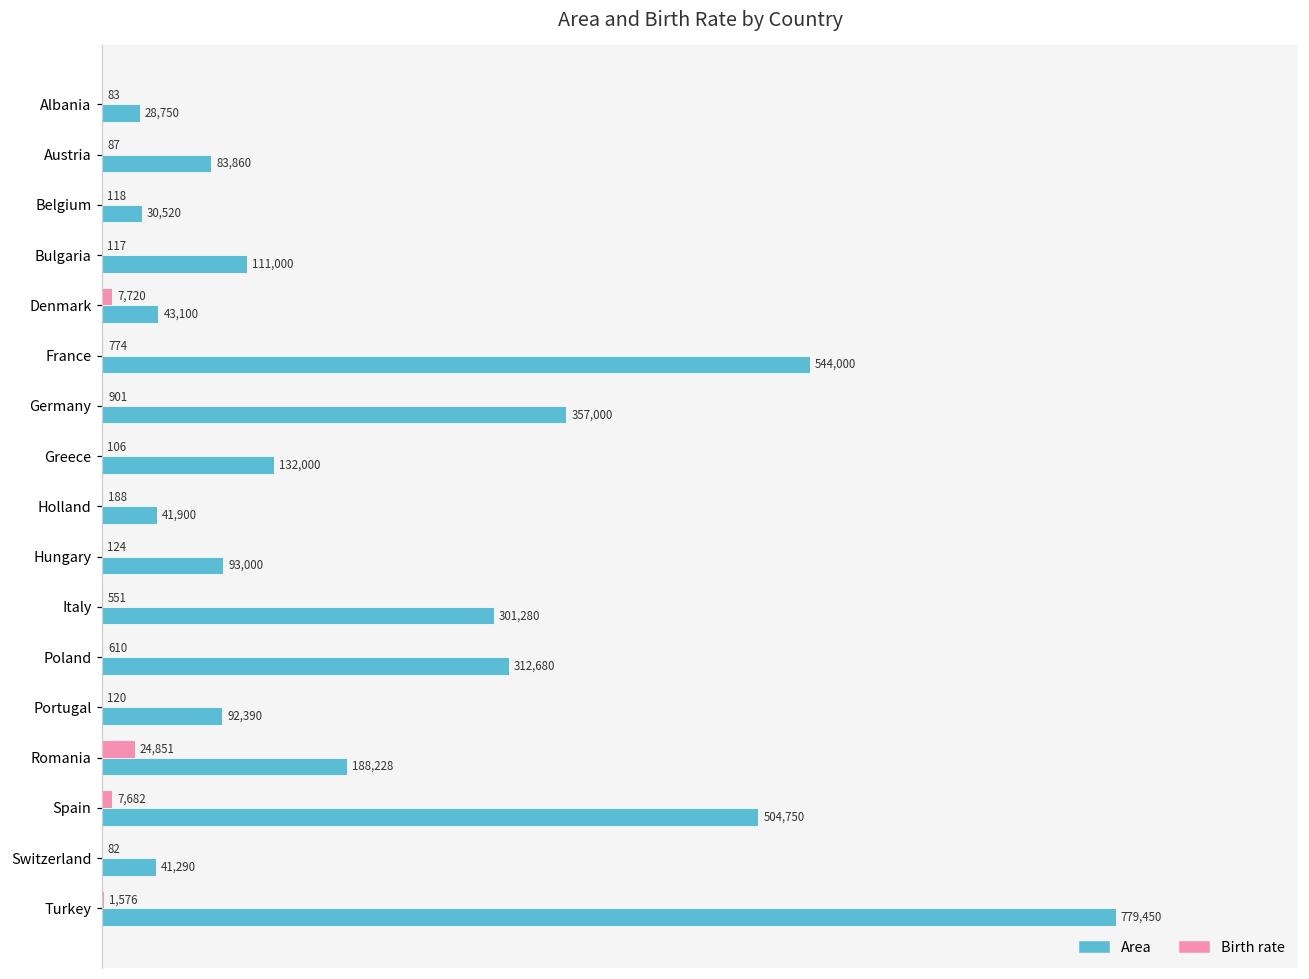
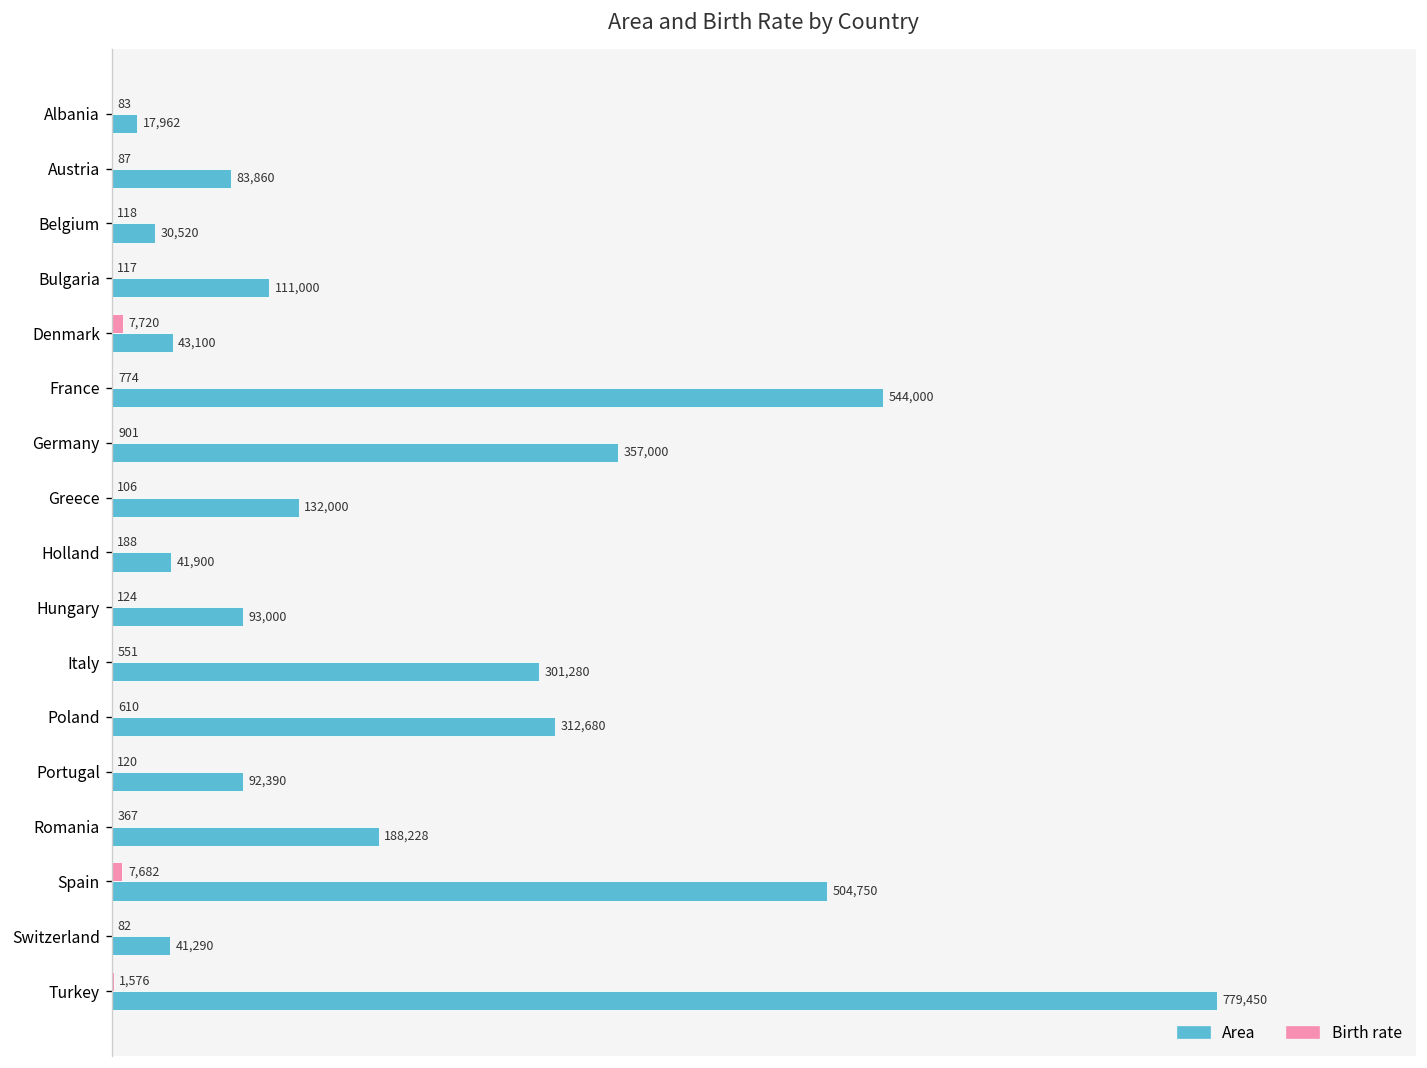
  {
    "Area": {
-     "Albania": "28,750",
+     "Albania": "17,962",
      "Austria": "83,860",
      "Belgium": "30,520",
      "Bulgaria": "111,000",
      "Denmark": "43,100",
      "France": "544,000",
      "Germany": "357,000",
      "Greece": "132,000",
      "Holland": "41,900",
      "Hungary": "93,000",
      "Italy": "301,280",
      "Poland": "312,680",
      "Portugal": "92,390",
      "Romania": "188,228",
      "Spain": "504,750",
      "Switzerland": "41,290",
      "Turkey": "779,450"
    },
    "Birth rate": {
      "Albania": "83",
      "Austria": "87",
      "Belgium": "118",
      "Bulgaria": "117",
      "Denmark": "7,720",
      "France": "774",
      "Germany": "901",
      "Greece": "106",
      "Holland": "188",
      "Hungary": "124",
      "Italy": "551",
      "Poland": "610",
      "Portugal": "120",
-     "Romania": "24,851",
+     "Romania": "367",
      "Spain": "7,682",
      "Switzerland": "82",
      "Turkey": "1,576"
    }
  }
